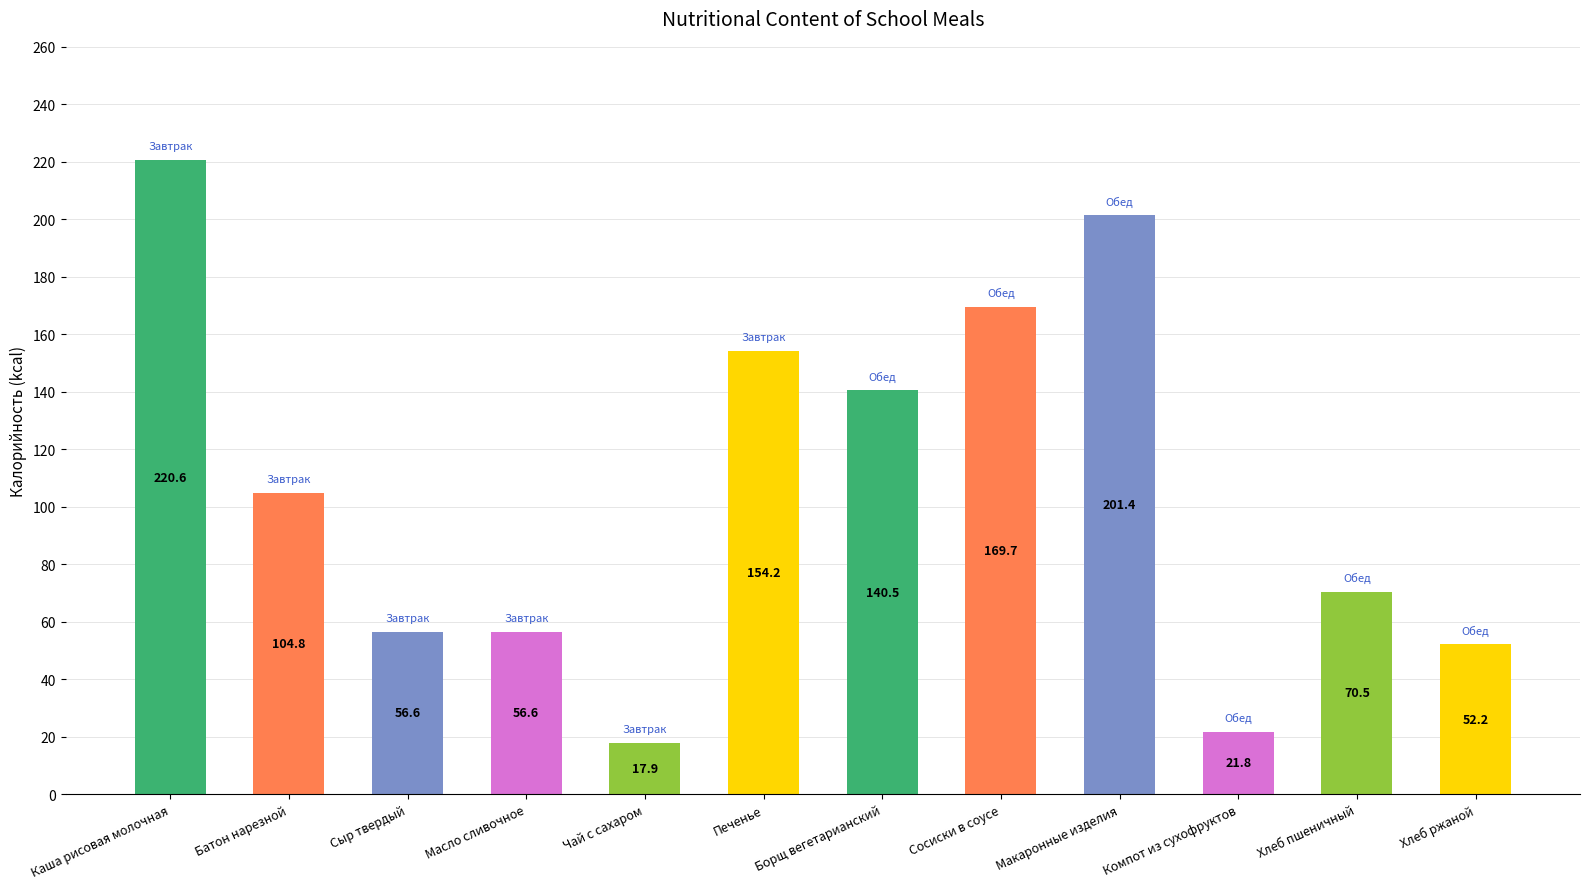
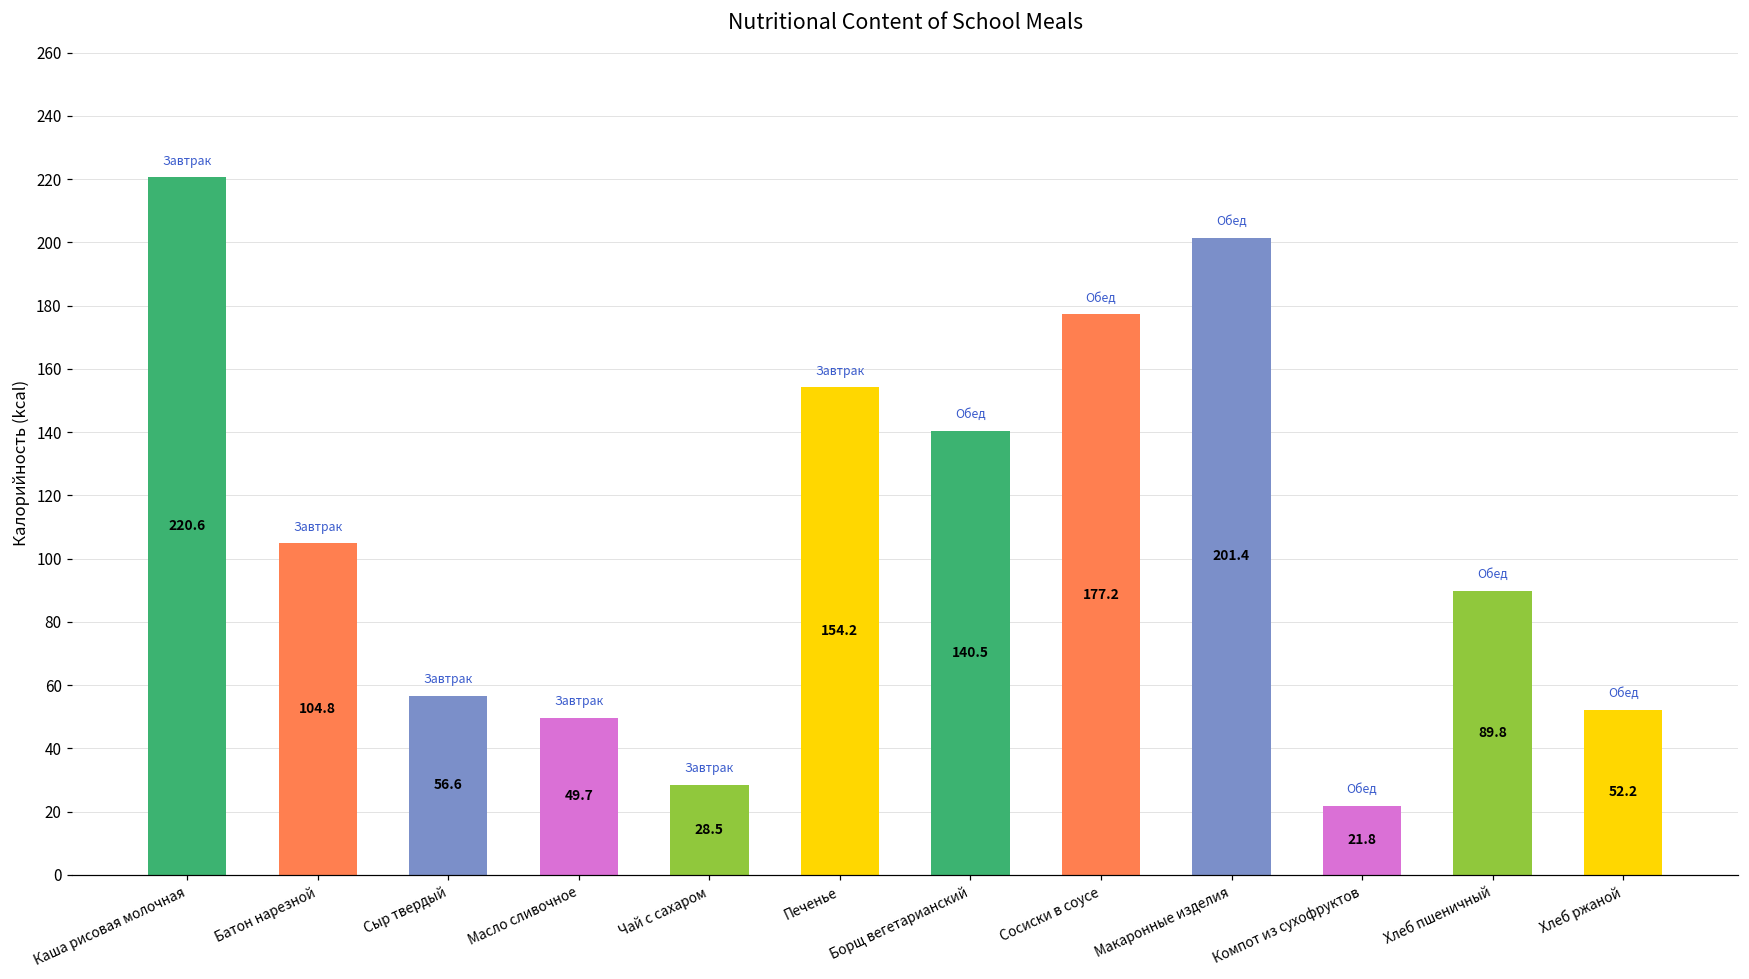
  {
    "Каша рисовая молочная": 220.6,
    "Батон нарезной": 104.8,
    "Сыр твердый": 56.6,
-   "Масло сливочное": 56.6,
-   "Чай с сахаром": 17.9,
+   "Масло сливочное": 49.7,
+   "Чай с сахаром": 28.5,
    "Печенье": 154.2,
    "Борщ вегетарианский": 140.5,
-   "Сосиски в соусе": 169.7,
+   "Сосиски в соусе": 177.2,
    "Макаронные изделия": 201.4,
    "Компот из сухофруктов": 21.8,
-   "Хлеб пшеничный": 70.5,
+   "Хлеб пшеничный": 89.8,
    "Хлеб ржаной": 52.2
  }
